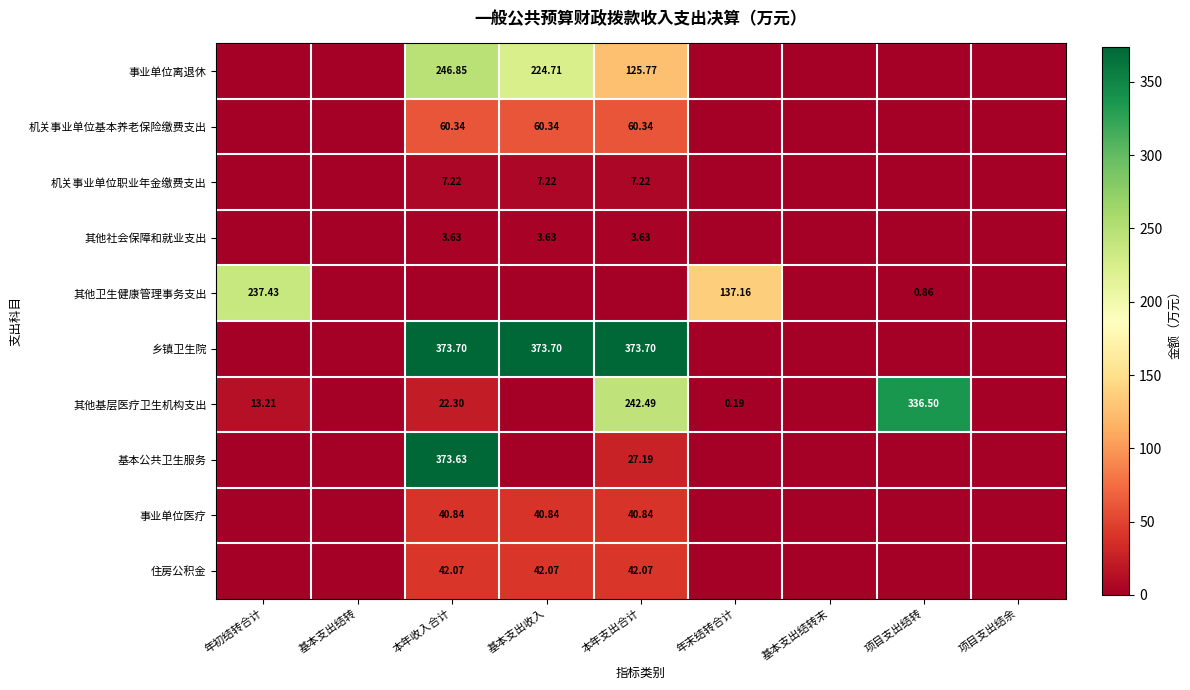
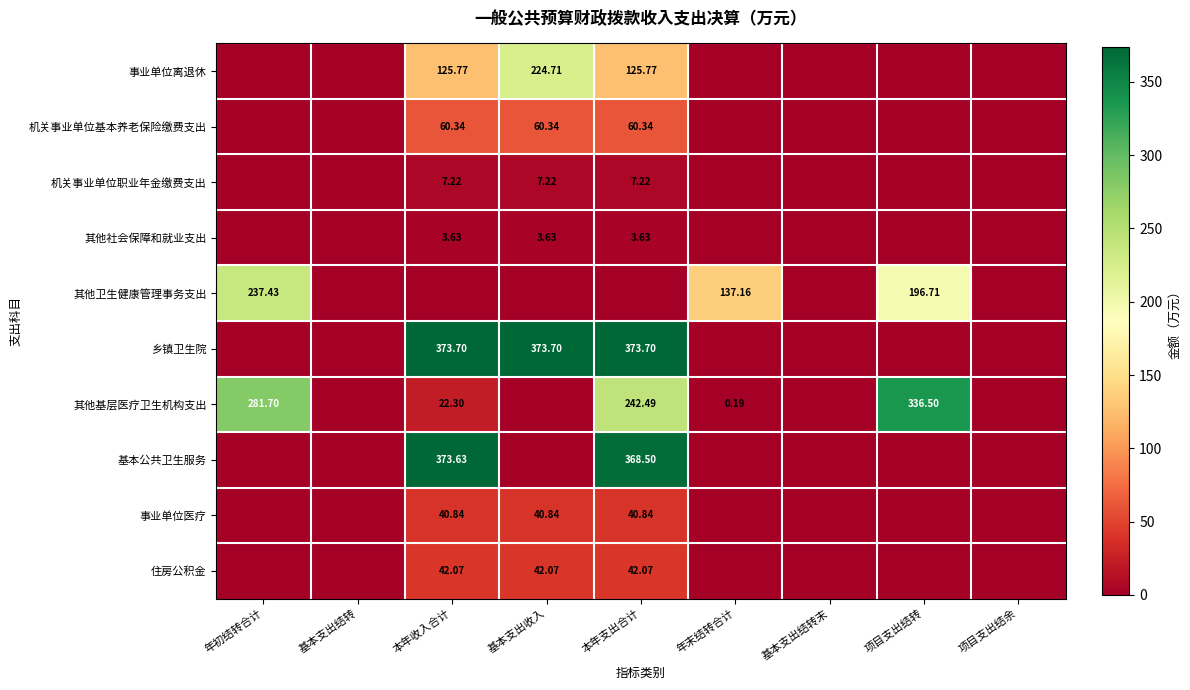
  {
    "事业单位离退休": {
-     "本年收入合计": 246.85,
+     "本年收入合计": 125.77,
      "基本支出收入": 224.71,
      "本年支出合计": 125.77
    },
    "机关事业单位基本养老保险缴费支出": {
      "本年收入合计": 60.34,
      "基本支出收入": 60.34,
      "本年支出合计": 60.34
    },
    "机关事业单位职业年金缴费支出": {
      "本年收入合计": 7.22,
      "基本支出收入": 7.22,
      "本年支出合计": 7.22
    },
    "其他社会保障和就业支出": {
      "本年收入合计": 3.63,
      "基本支出收入": 3.63,
      "本年支出合计": 3.63
    },
    "其他卫生健康管理事务支出": {
      "年初结转合计": 237.43,
      "年末结转合计": 137.16,
-     "项目支出结转": 0.86
+     "项目支出结转": 196.71
    },
    "乡镇卫生院": {
      "本年收入合计": 373.70,
      "基本支出收入": 373.70,
      "本年支出合计": 373.70
    },
    "其他基层医疗卫生机构支出": {
-     "年初结转合计": 13.21,
+     "年初结转合计": 281.70,
      "本年收入合计": 22.30,
      "本年支出合计": 242.49,
      "年末结转合计": 0.19,
      "项目支出结转": 336.50
    },
    "基本公共卫生服务": {
      "本年收入合计": 373.63,
-     "本年支出合计": 27.19
+     "本年支出合计": 368.50
    },
    "事业单位医疗": {
      "本年收入合计": 40.84,
      "基本支出收入": 40.84,
      "本年支出合计": 40.84
    },
    "住房公积金": {
      "本年收入合计": 42.07,
      "基本支出收入": 42.07,
      "本年支出合计": 42.07
    }
  }
